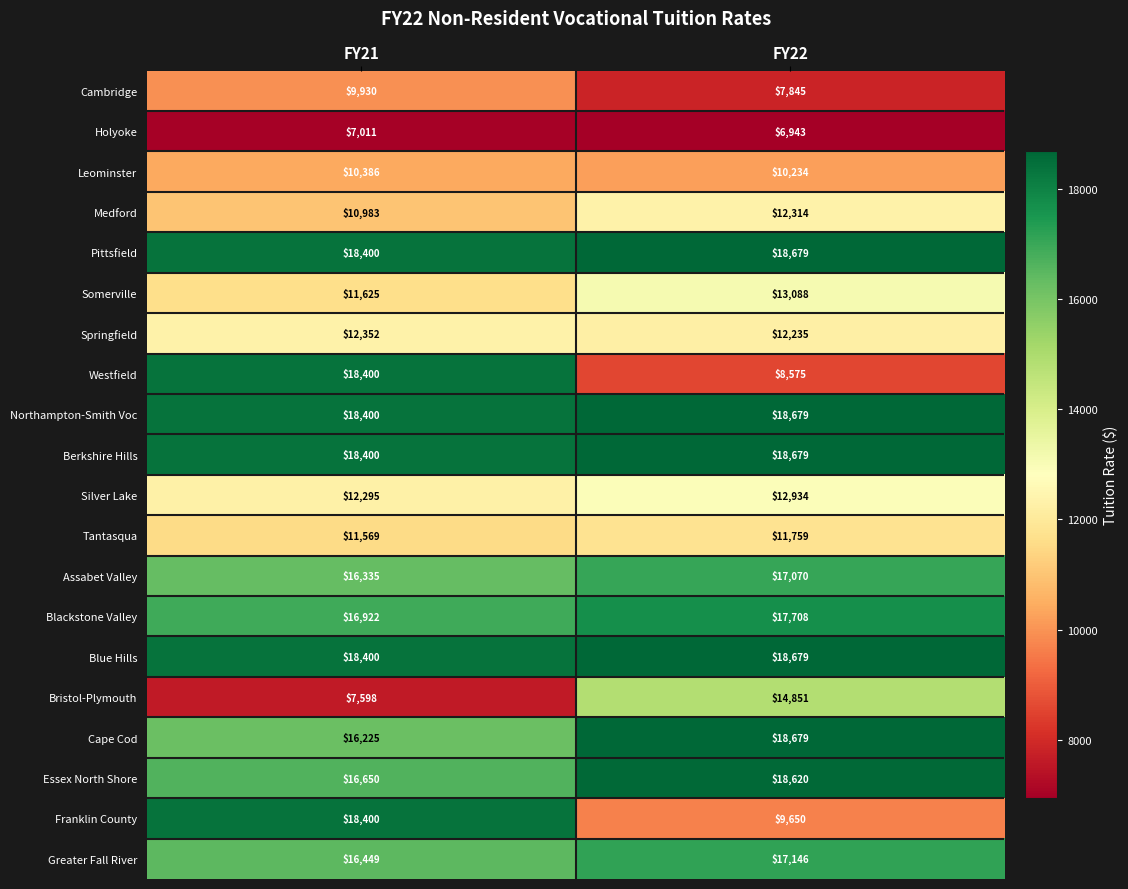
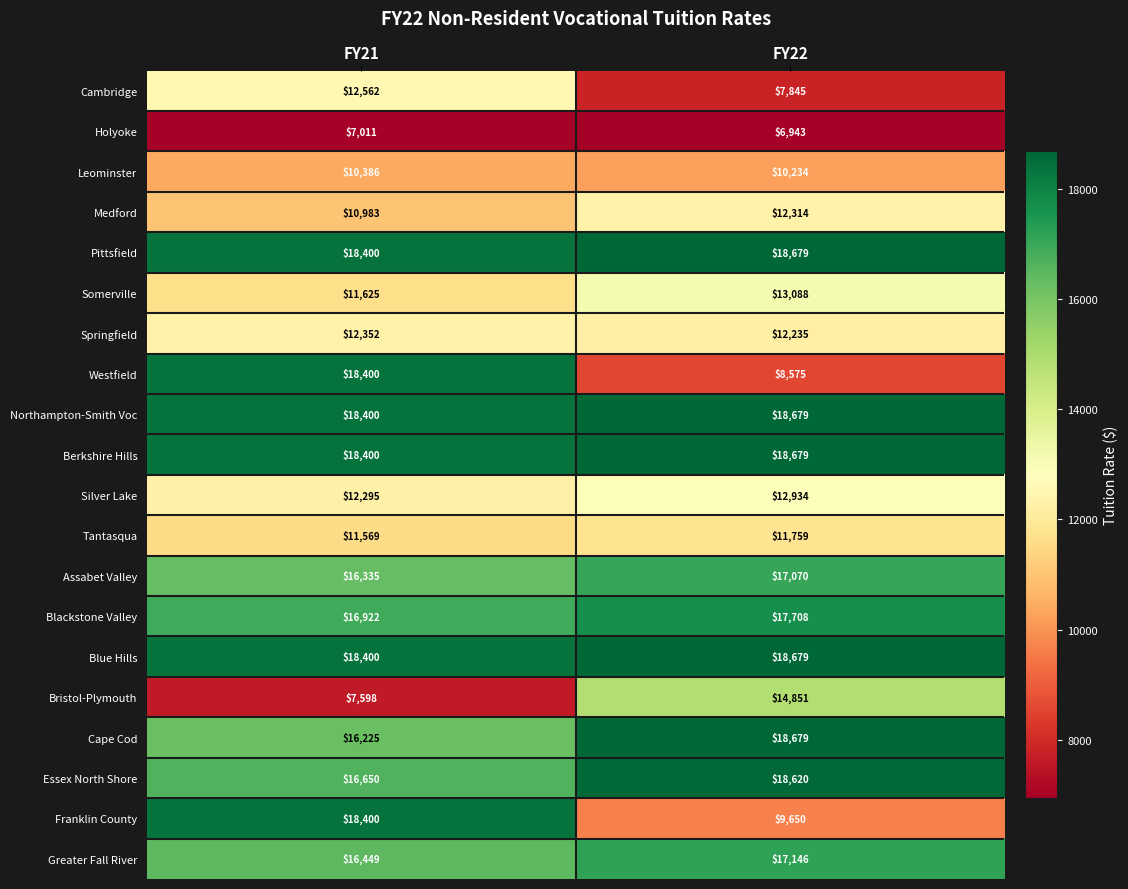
  {
    "Cambridge": {
-     "FY21": "$9,930",
+     "FY21": "$12,562",
      "FY22": "$7,845"
    },
    "Holyoke": {
      "FY21": "$7,011",
      "FY22": "$6,943"
    },
    "Leominster": {
      "FY21": "$10,386",
      "FY22": "$10,234"
    },
    "Medford": {
      "FY21": "$10,983",
      "FY22": "$12,314"
    },
    "Pittsfield": {
      "FY21": "$18,400",
      "FY22": "$18,679"
    },
    "Somerville": {
      "FY21": "$11,625",
      "FY22": "$13,088"
    },
    "Springfield": {
      "FY21": "$12,352",
      "FY22": "$12,235"
    },
    "Westfield": {
      "FY21": "$18,400",
      "FY22": "$8,575"
    },
    "Northampton-Smith Voc": {
      "FY21": "$18,400",
      "FY22": "$18,679"
    },
    "Berkshire Hills": {
      "FY21": "$18,400",
      "FY22": "$18,679"
    },
    "Silver Lake": {
      "FY21": "$12,295",
      "FY22": "$12,934"
    },
    "Tantasqua": {
      "FY21": "$11,569",
      "FY22": "$11,759"
    },
    "Assabet Valley": {
      "FY21": "$16,335",
      "FY22": "$17,070"
    },
    "Blackstone Valley": {
      "FY21": "$16,922",
      "FY22": "$17,708"
    },
    "Blue Hills": {
      "FY21": "$18,400",
      "FY22": "$18,679"
    },
    "Bristol-Plymouth": {
      "FY21": "$7,598",
      "FY22": "$14,851"
    },
    "Cape Cod": {
      "FY21": "$16,225",
      "FY22": "$18,679"
    },
    "Essex North Shore": {
      "FY21": "$16,650",
      "FY22": "$18,620"
    },
    "Franklin County": {
      "FY21": "$18,400",
      "FY22": "$9,650"
    },
    "Greater Fall River": {
      "FY21": "$16,449",
      "FY22": "$17,146"
    }
  }
